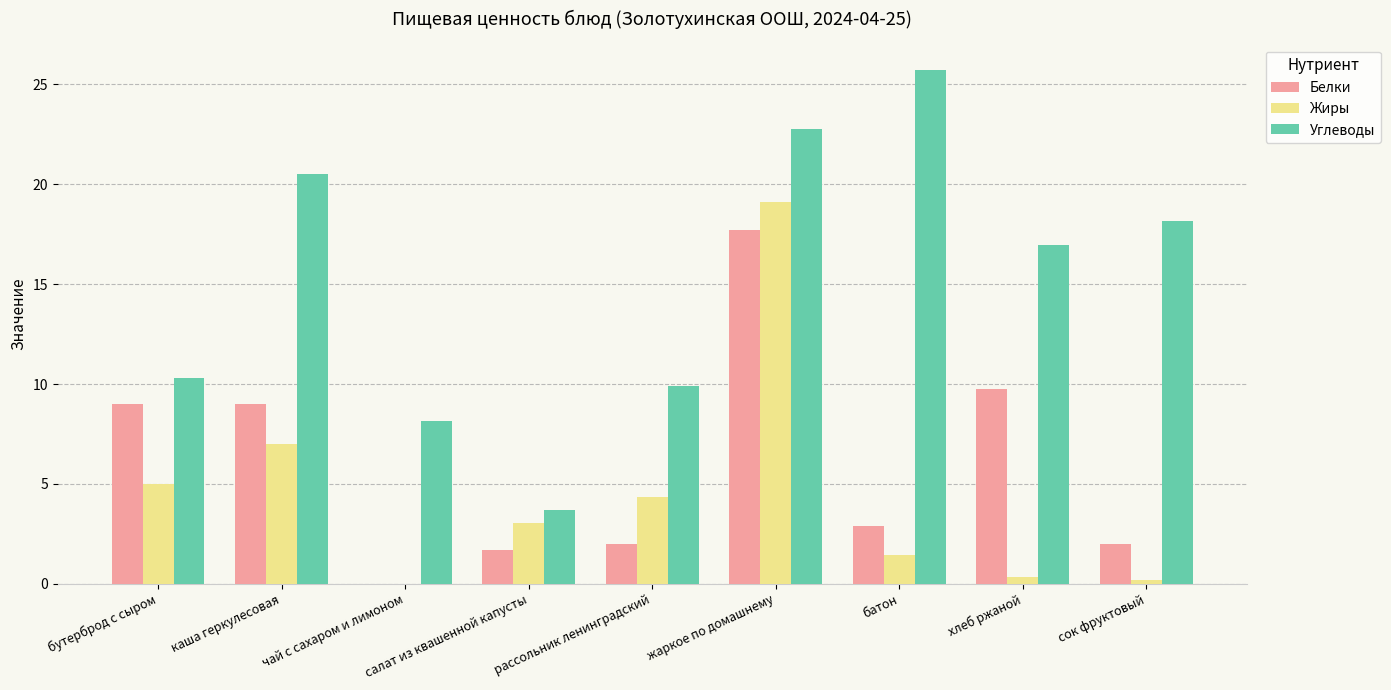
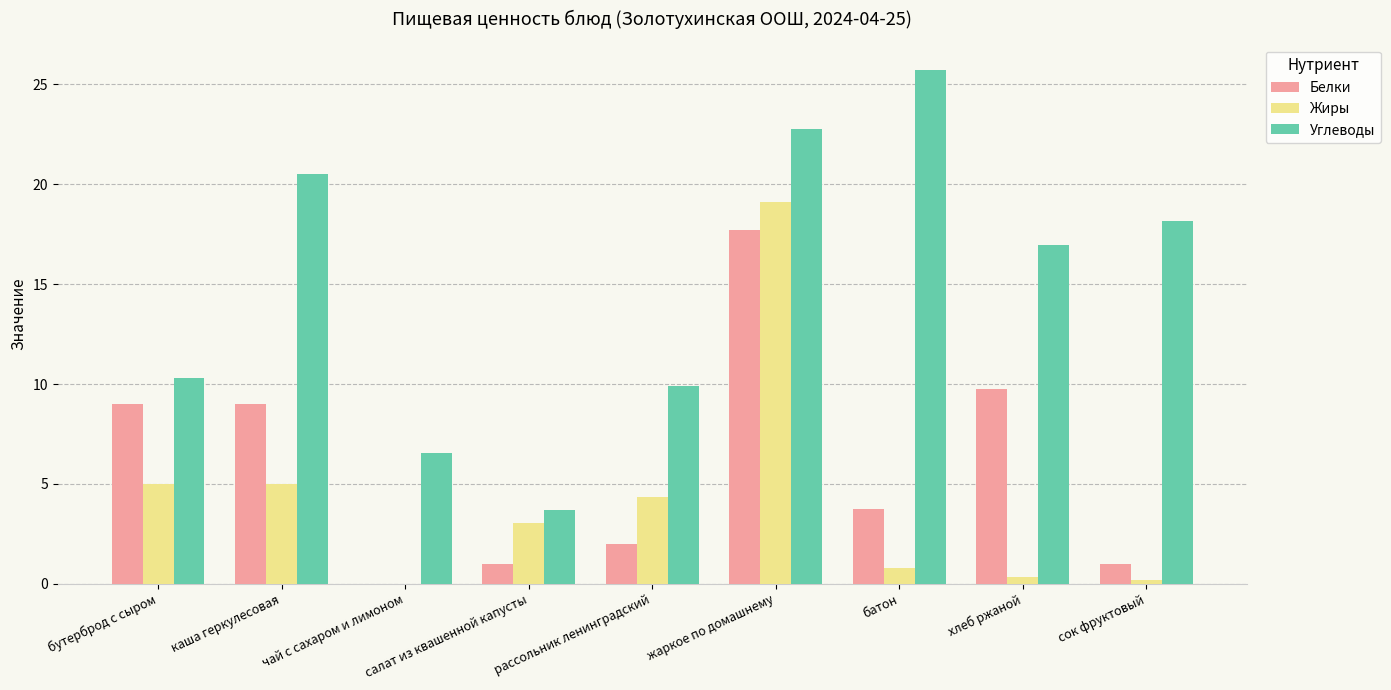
  {
    "Белки": {
      "бутерброд с сыром": 9.0,
      "каша геркулесовая": 9.0,
      "чай с сахаром и лимоном": 0.0,
-     "салат из квашенной капусты": 1.7,
+     "салат из квашенной капусты": 1.0,
      "рассольник ленинградский": 2.0,
      "жаркое по домашнему": 17.7,
-     "батон": 2.9,
+     "батон": 3.8,
      "хлеб ржаной": 9.7,
-     "сок фруктовый": 2
+     "сок фруктовый": 1
    },
    "Жиры": {
      "бутерброд с сыром": 5.0,
-     "каша геркулесовая": 7,
+     "каша геркулесовая": 5,
      "чай с сахаром и лимоном": 0.0,
      "салат из квашенной капусты": 3.1,
      "рассольник ленинградский": 4.4,
      "жаркое по домашнему": 19.1,
-     "батон": 1.5,
+     "батон": 0.8,
      "хлеб ржаной": 0.4,
      "сок фруктовый": 0.2
    },
    "Углеводы": {
      "бутерброд с сыром": 10.3,
      "каша геркулесовая": 20.5,
-     "чай с сахаром и лимоном": 8.2,
+     "чай с сахаром и лимоном": 6.6,
      "салат из квашенной капусты": 3.7,
      "рассольник ленинградский": 9.9,
      "жаркое по домашнему": 22.8,
      "батон": 25.7,
      "хлеб ржаной": 17.0,
      "сок фруктовый": 18.2
    }
  }
